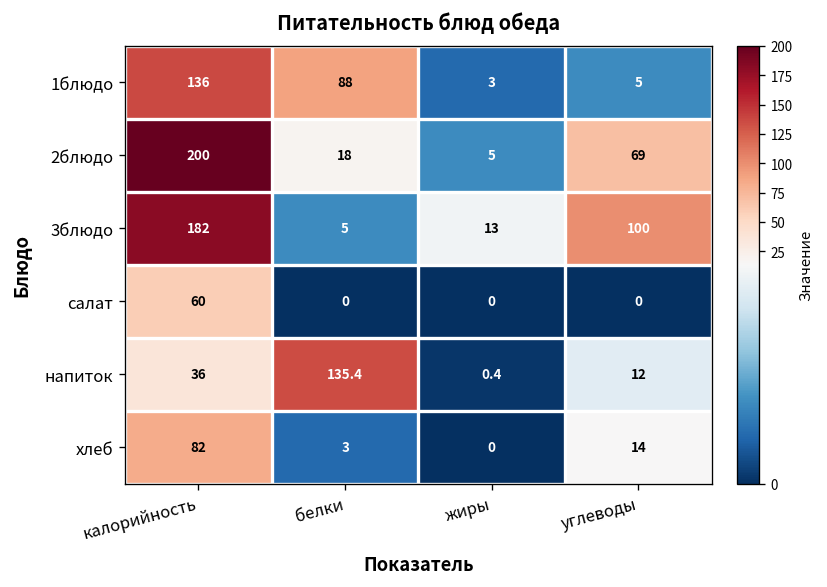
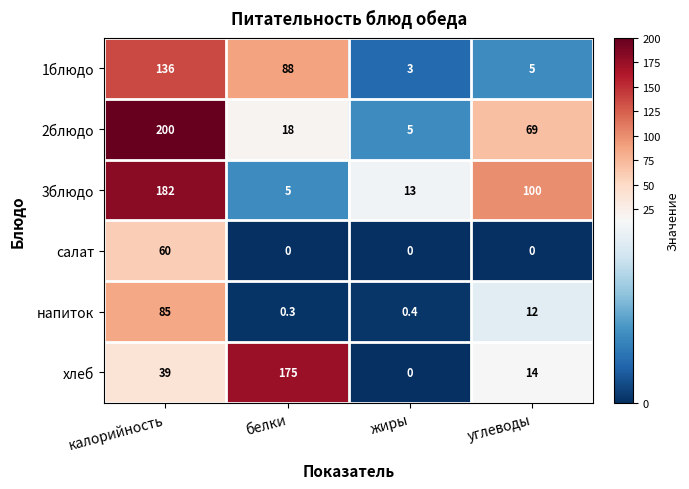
  {
    "1блюдо": {
      "калорийность": 136,
      "белки": 88,
      "жиры": 3,
      "углеводы": 5
    },
    "2блюдо": {
      "калорийность": 200,
      "белки": 18,
      "жиры": 5,
      "углеводы": 69
    },
    "3блюдо": {
      "калорийность": 182,
      "белки": 5,
      "жиры": 13,
      "углеводы": 100
    },
    "салат": {
      "калорийность": 60,
      "белки": 0,
      "жиры": 0,
      "углеводы": 0
    },
    "напиток": {
-     "калорийность": 36,
-     "белки": 135.4,
+     "калорийность": 85,
+     "белки": 0.3,
      "жиры": 0.4,
      "углеводы": 12
    },
    "хлеб": {
-     "калорийность": 82,
-     "белки": 3,
+     "калорийность": 39,
+     "белки": 175,
      "жиры": 0,
      "углеводы": 14
    }
  }
